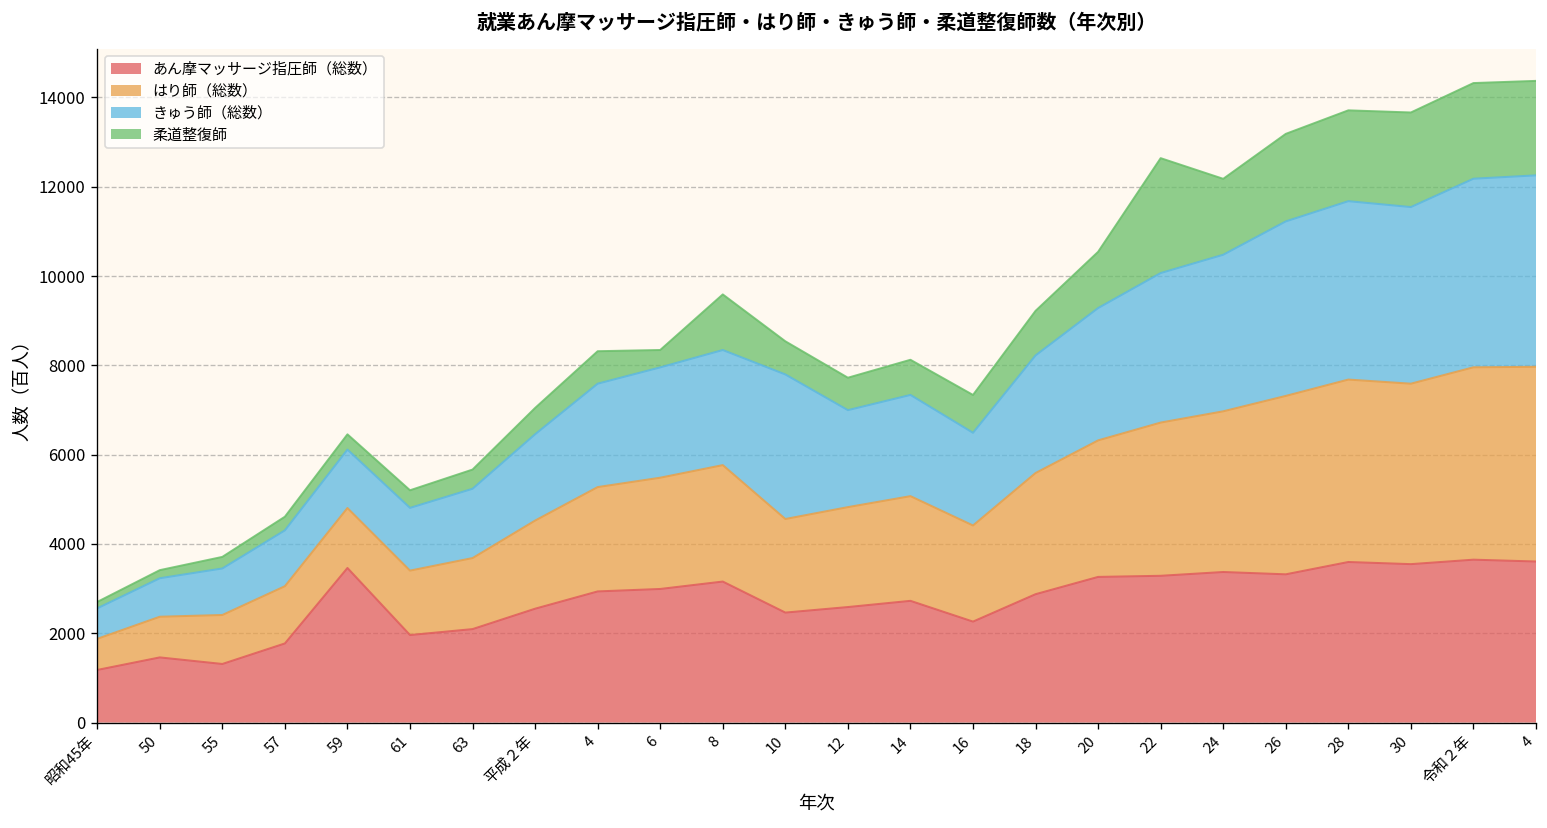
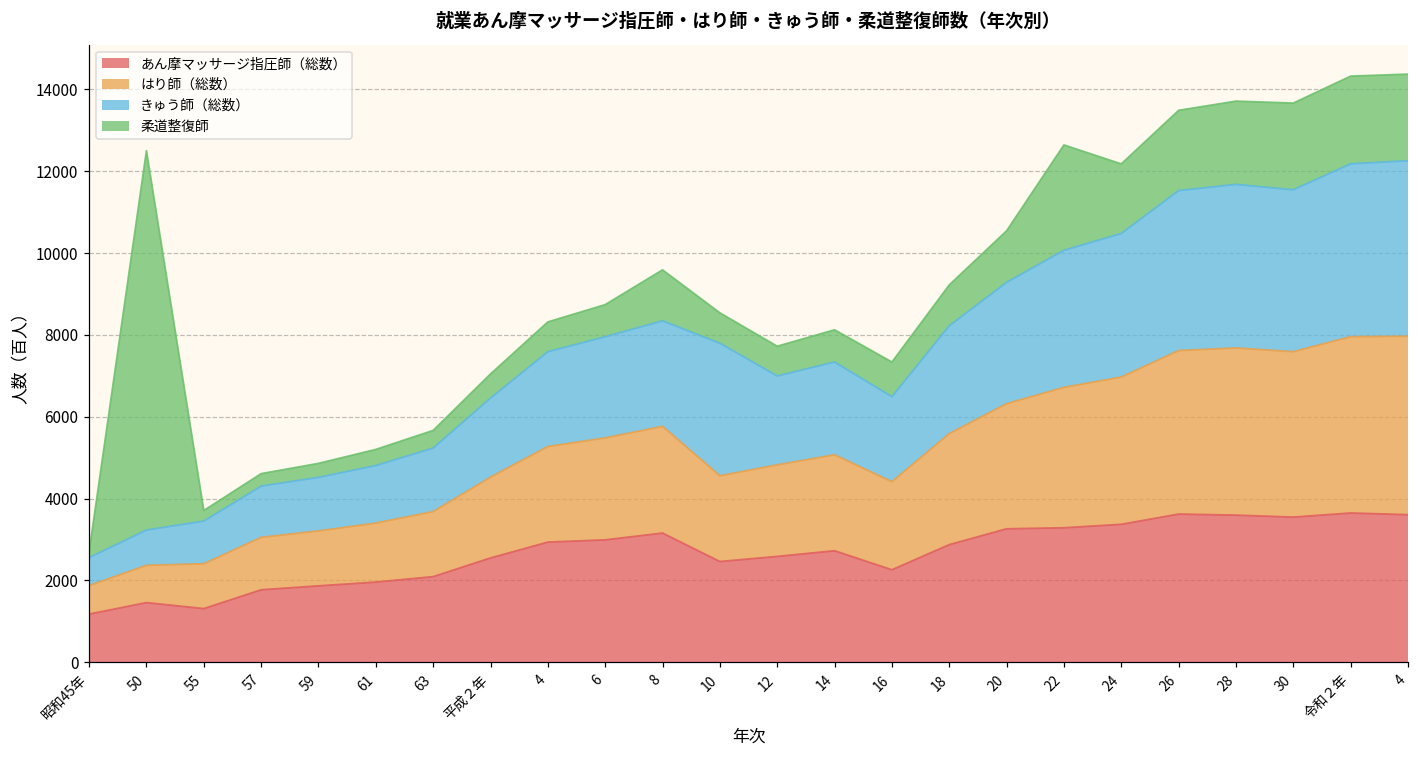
  {
    "あん摩マッサージ指圧師（総数）": {
      "昭和45年": 1200,
      "50": 1500,
      "55": 1300,
      "57": 1800,
-     "59": 3500,
+     "59": 1900,
      "61": 2000,
      "63": 2100,
      "平成２年": 2600,
      "6": 3000,
      "8": 3200,
      "10": 2500,
      "12": 2600,
      "14": 2700,
      "16": 2300,
      "18": 2900,
      "20": 3300,
      "22": 3300,
      "24": 3400,
-     "26": 3300,
+     "26": 3600,
      "28": 3600,
      "30": 3500,
      "令和２年": 3600
    },
    "はり師（総数）": {
      "昭和45年": 700,
      "50": 900,
      "55": 1100,
      "57": 1300,
      "59": 1300,
      "61": 1400,
      "63": 1600,
      "平成２年": 2000,
      "6": 2500,
      "8": 2600,
      "10": 2100,
      "12": 2200,
      "14": 2300,
      "16": 2200,
      "18": 2700,
      "20": 3100,
      "22": 3400,
      "24": 3600,
      "26": 4000,
      "28": 4100,
      "30": 4000,
      "令和２年": 4300
    },
    "きゅう師（総数）": {
      "昭和45年": 700,
      "50": 900,
      "55": 1000,
      "57": 1300,
      "59": 1300,
      "61": 1400,
      "63": 1600,
      "平成２年": 1900,
      "6": 2500,
      "8": 2600,
      "10": 3200,
      "12": 2200,
      "14": 2300,
      "16": 2100,
      "18": 2600,
      "20": 3000,
      "22": 3300,
      "24": 3500,
      "26": 3900,
      "28": 4000,
      "30": 4000,
      "令和２年": 4200
    },
    "柔道整復師": {
      "昭和45年": 100,
-     "50": 200,
+     "50": 9300,
      "55": 300,
      "57": 300,
      "59": 300,
      "61": 400,
      "63": 400,
      "平成２年": 600,
-     "6": 400,
+     "6": 800,
      "8": 1200,
      "10": 700,
      "12": 700,
      "14": 800,
      "16": 800,
      "18": 1000,
      "20": 1300,
      "22": 2600,
      "24": 1700,
      "26": 2000,
      "28": 2000,
      "30": 2100,
      "令和２年": 2100
    }
  }
